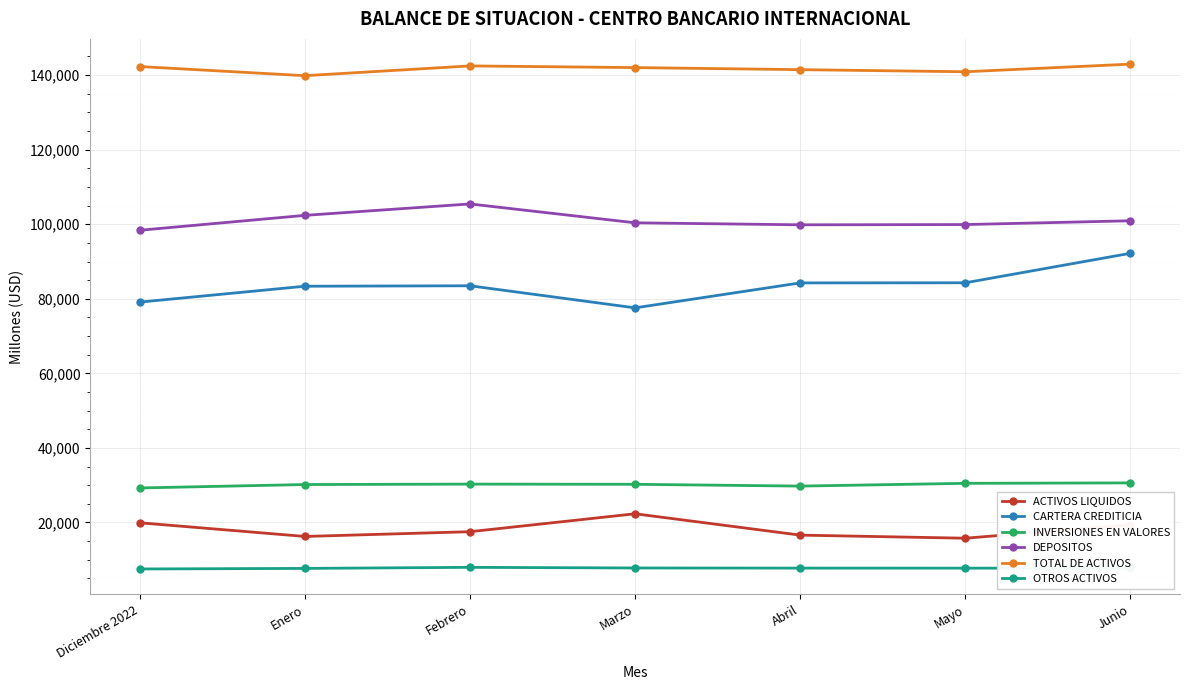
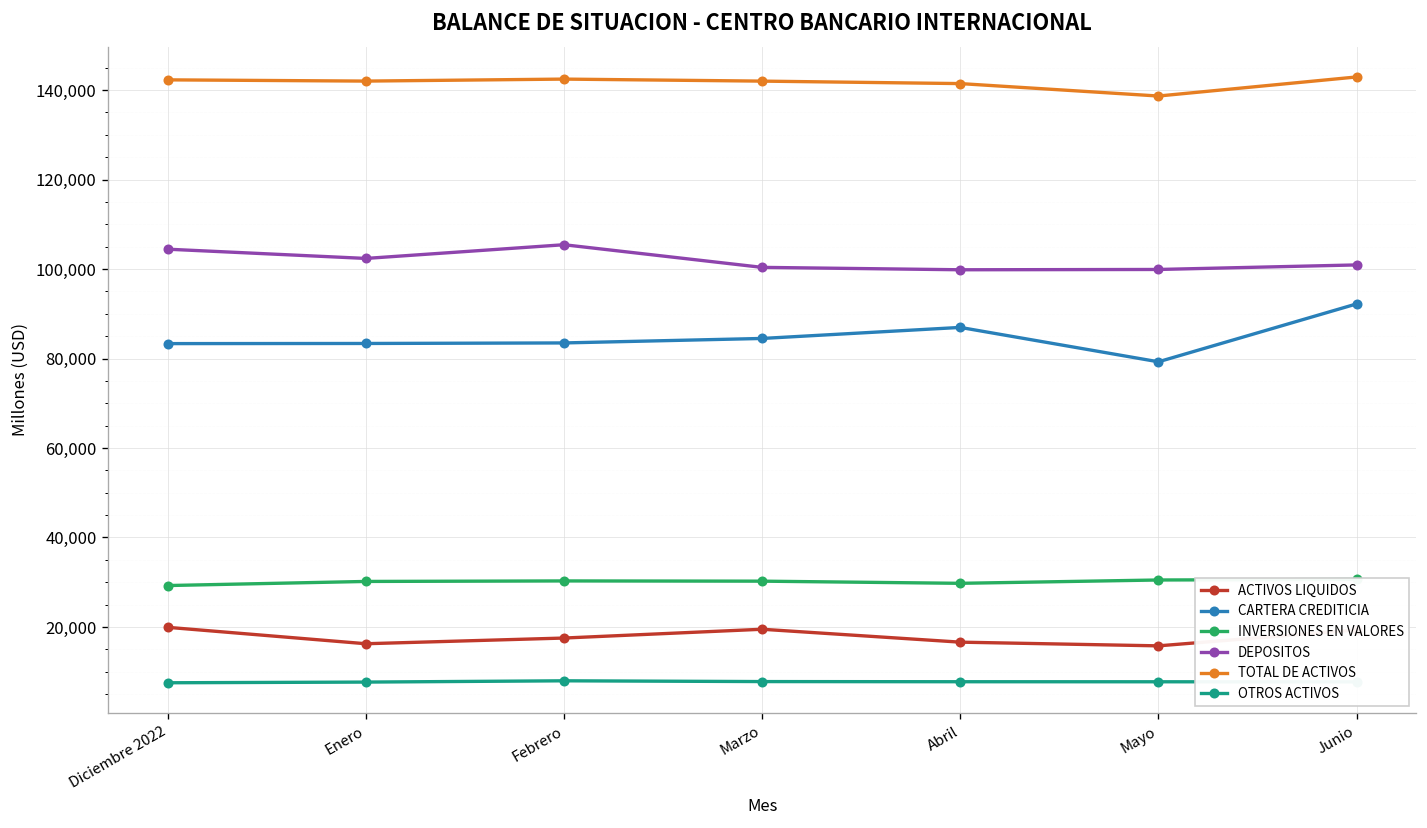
  {
    "ACTIVOS LIQUIDOS": {
      "Diciembre 2022": "20,000",
      "Enero": "16,000",
      "Febrero": "18,000",
-     "Marzo": "22,000",
+     "Marzo": "19,000",
      "Abril": "17,000",
      "Mayo": "16,000"
    },
    "CARTERA CREDITICIA": {
-     "Diciembre 2022": "79,000",
+     "Diciembre 2022": "83,000",
      "Enero": "83,000",
      "Febrero": "83,000",
-     "Marzo": "78,000",
-     "Abril": "84,000",
-     "Mayo": "84,000",
+     "Marzo": "84,000",
+     "Abril": "87,000",
+     "Mayo": "79,000",
      "Junio": "92,000"
    },
    "DEPOSITOS": {
-     "Diciembre 2022": "98,000",
+     "Diciembre 2022": "104,000",
      "Enero": "102,000",
      "Febrero": "105,000",
      "Marzo": "100,000",
      "Abril": "100,000",
      "Mayo": "100,000",
      "Junio": "101,000"
    },
    "TOTAL DE ACTIVOS": {
      "Diciembre 2022": "142,000",
-     "Enero": "140,000",
+     "Enero": "142,000",
      "Febrero": "142,000",
      "Marzo": "142,000",
      "Abril": "141,000",
-     "Mayo": "141,000",
+     "Mayo": "139,000",
      "Junio": "143,000"
    }
  }
